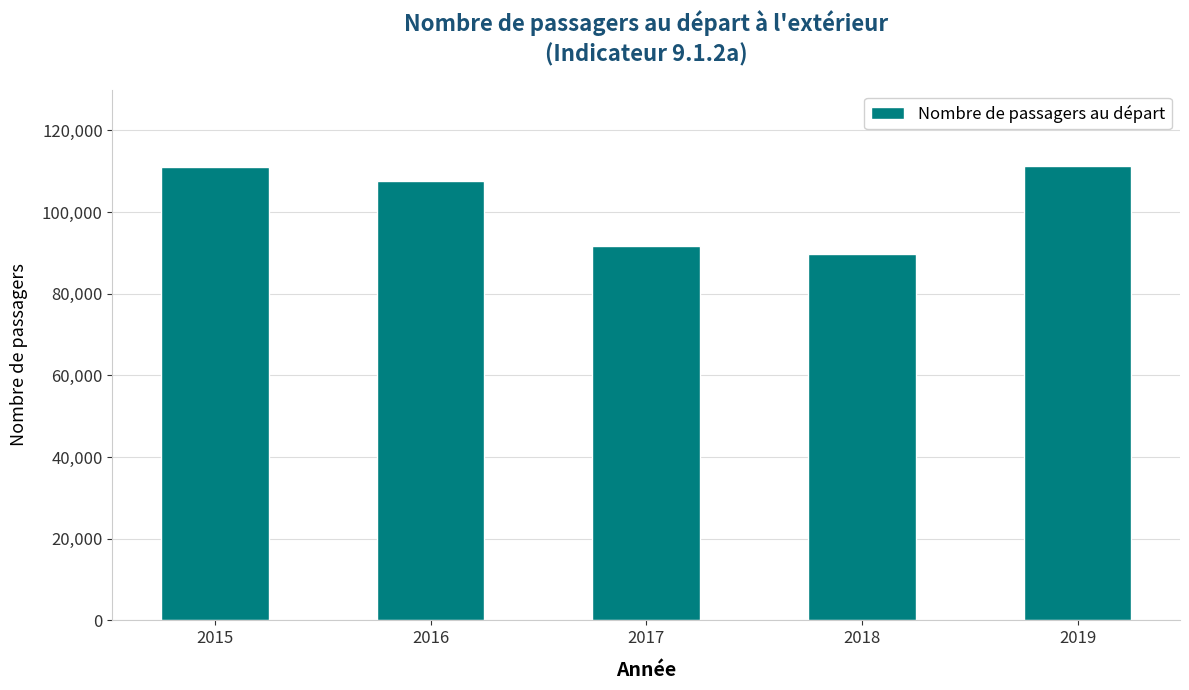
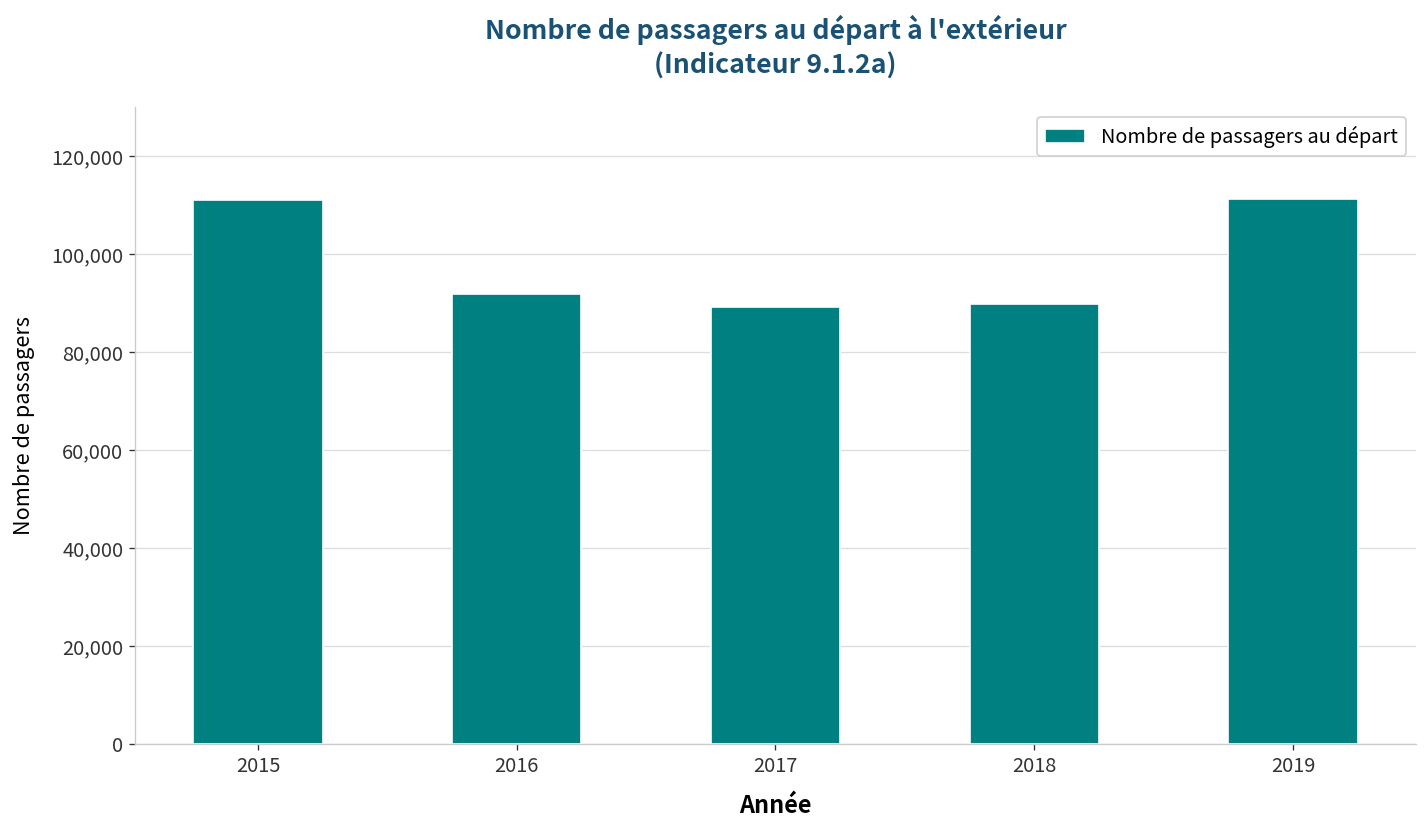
  {
    "2015": "111,000",
-   "2016": "108,000",
-   "2017": "92,000",
+   "2016": "92,000",
+   "2017": "89,000",
    "2018": "90,000",
    "2019": "111,000"
  }
